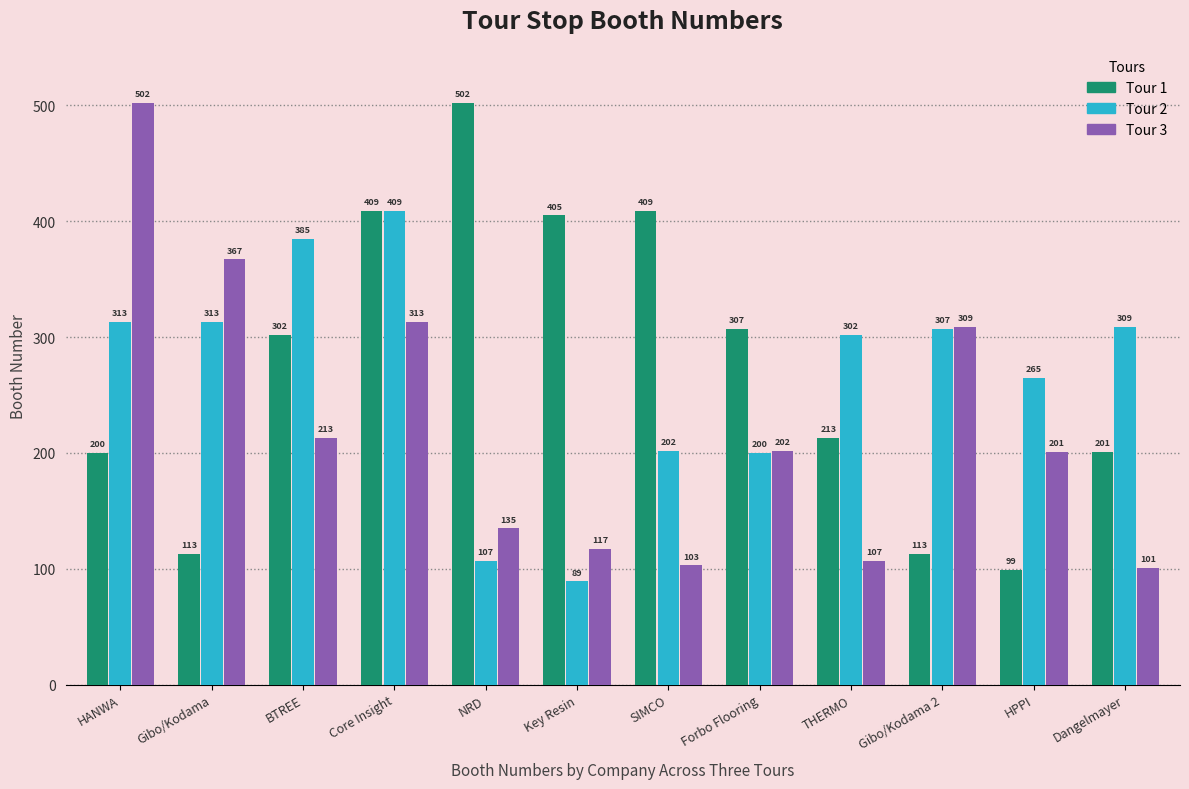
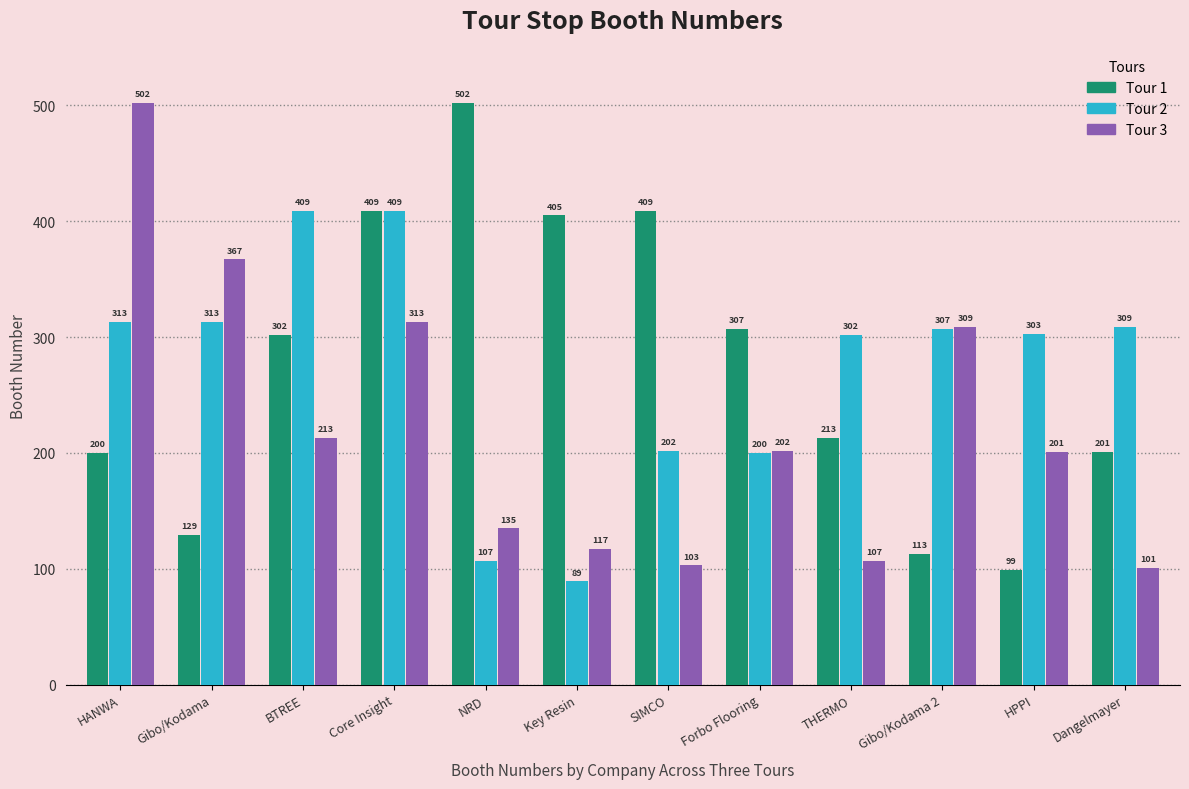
  {
    "Tour 1": {
      "HANWA": 200,
-     "Gibo/Kodama": 113,
+     "Gibo/Kodama": 129,
      "BTREE": 302,
      "Core Insight": 409,
      "NRD": 502,
      "Key Resin": 405,
      "SIMCO": 409,
      "Forbo Flooring": 307,
      "THERMO": 213,
      "Gibo/Kodama 2": 113,
      "HPPI": 99,
      "Dangelmayer": 201
    },
    "Tour 2": {
      "HANWA": 313,
      "Gibo/Kodama": 313,
-     "BTREE": 385,
+     "BTREE": 409,
      "Core Insight": 409,
      "NRD": 107,
      "Key Resin": 89,
      "SIMCO": 202,
      "Forbo Flooring": 200,
      "THERMO": 302,
      "Gibo/Kodama 2": 307,
-     "HPPI": 265,
+     "HPPI": 303,
      "Dangelmayer": 309
    },
    "Tour 3": {
      "HANWA": 502,
      "Gibo/Kodama": 367,
      "BTREE": 213,
      "Core Insight": 313,
      "NRD": 135,
      "Key Resin": 117,
      "SIMCO": 103,
      "Forbo Flooring": 202,
      "THERMO": 107,
      "Gibo/Kodama 2": 309,
      "HPPI": 201,
      "Dangelmayer": 101
    }
  }
